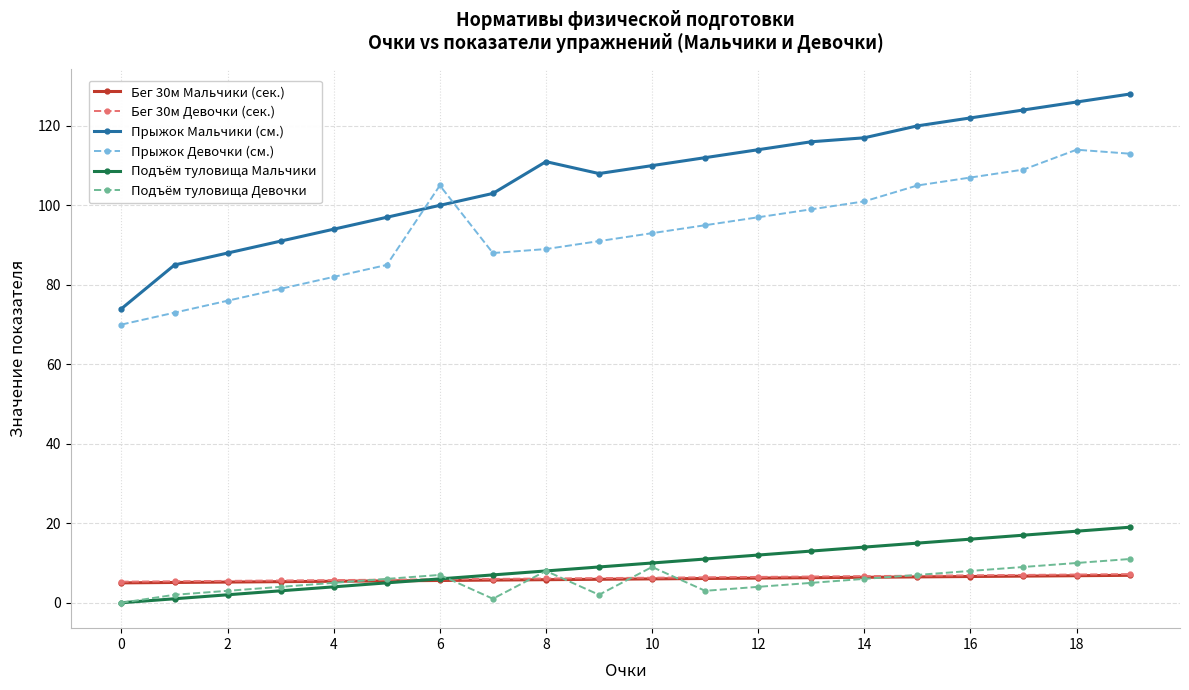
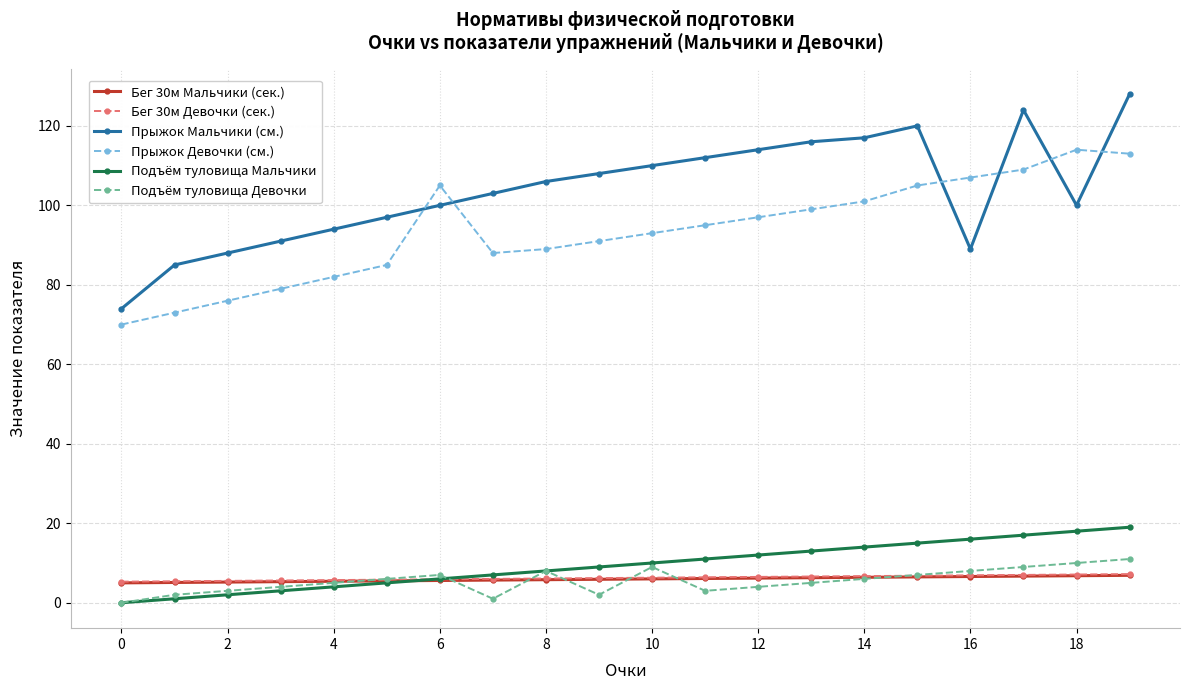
  {
    "Прыжок Мальчики (см.)": {
      "0": 74,
      "2": 88,
      "4": 94,
      "6": 100,
-     "8": 111,
+     "8": 106,
      "10": 110,
      "12": 114,
      "14": 117,
-     "16": 122,
-     "18": 126
+     "16": 89,
+     "18": 100
    },
    "Прыжок Девочки (см.)": {
      "0": 70,
      "2": 76,
      "4": 82,
      "6": 105,
      "8": 89,
      "10": 93,
      "12": 97,
      "14": 101,
      "16": 107,
      "18": 114
    },
    "Подъём туловища Мальчики": {
      "2": 2,
      "4": 4,
      "10": 10,
      "12": 12,
      "14": 14,
      "16": 16,
      "18": 18
    },
    "Подъём туловища Девочки": {
      "2": 3,
      "6": 7,
      "10": 9,
      "12": 4,
      "16": 8,
      "18": 10
    }
  }
